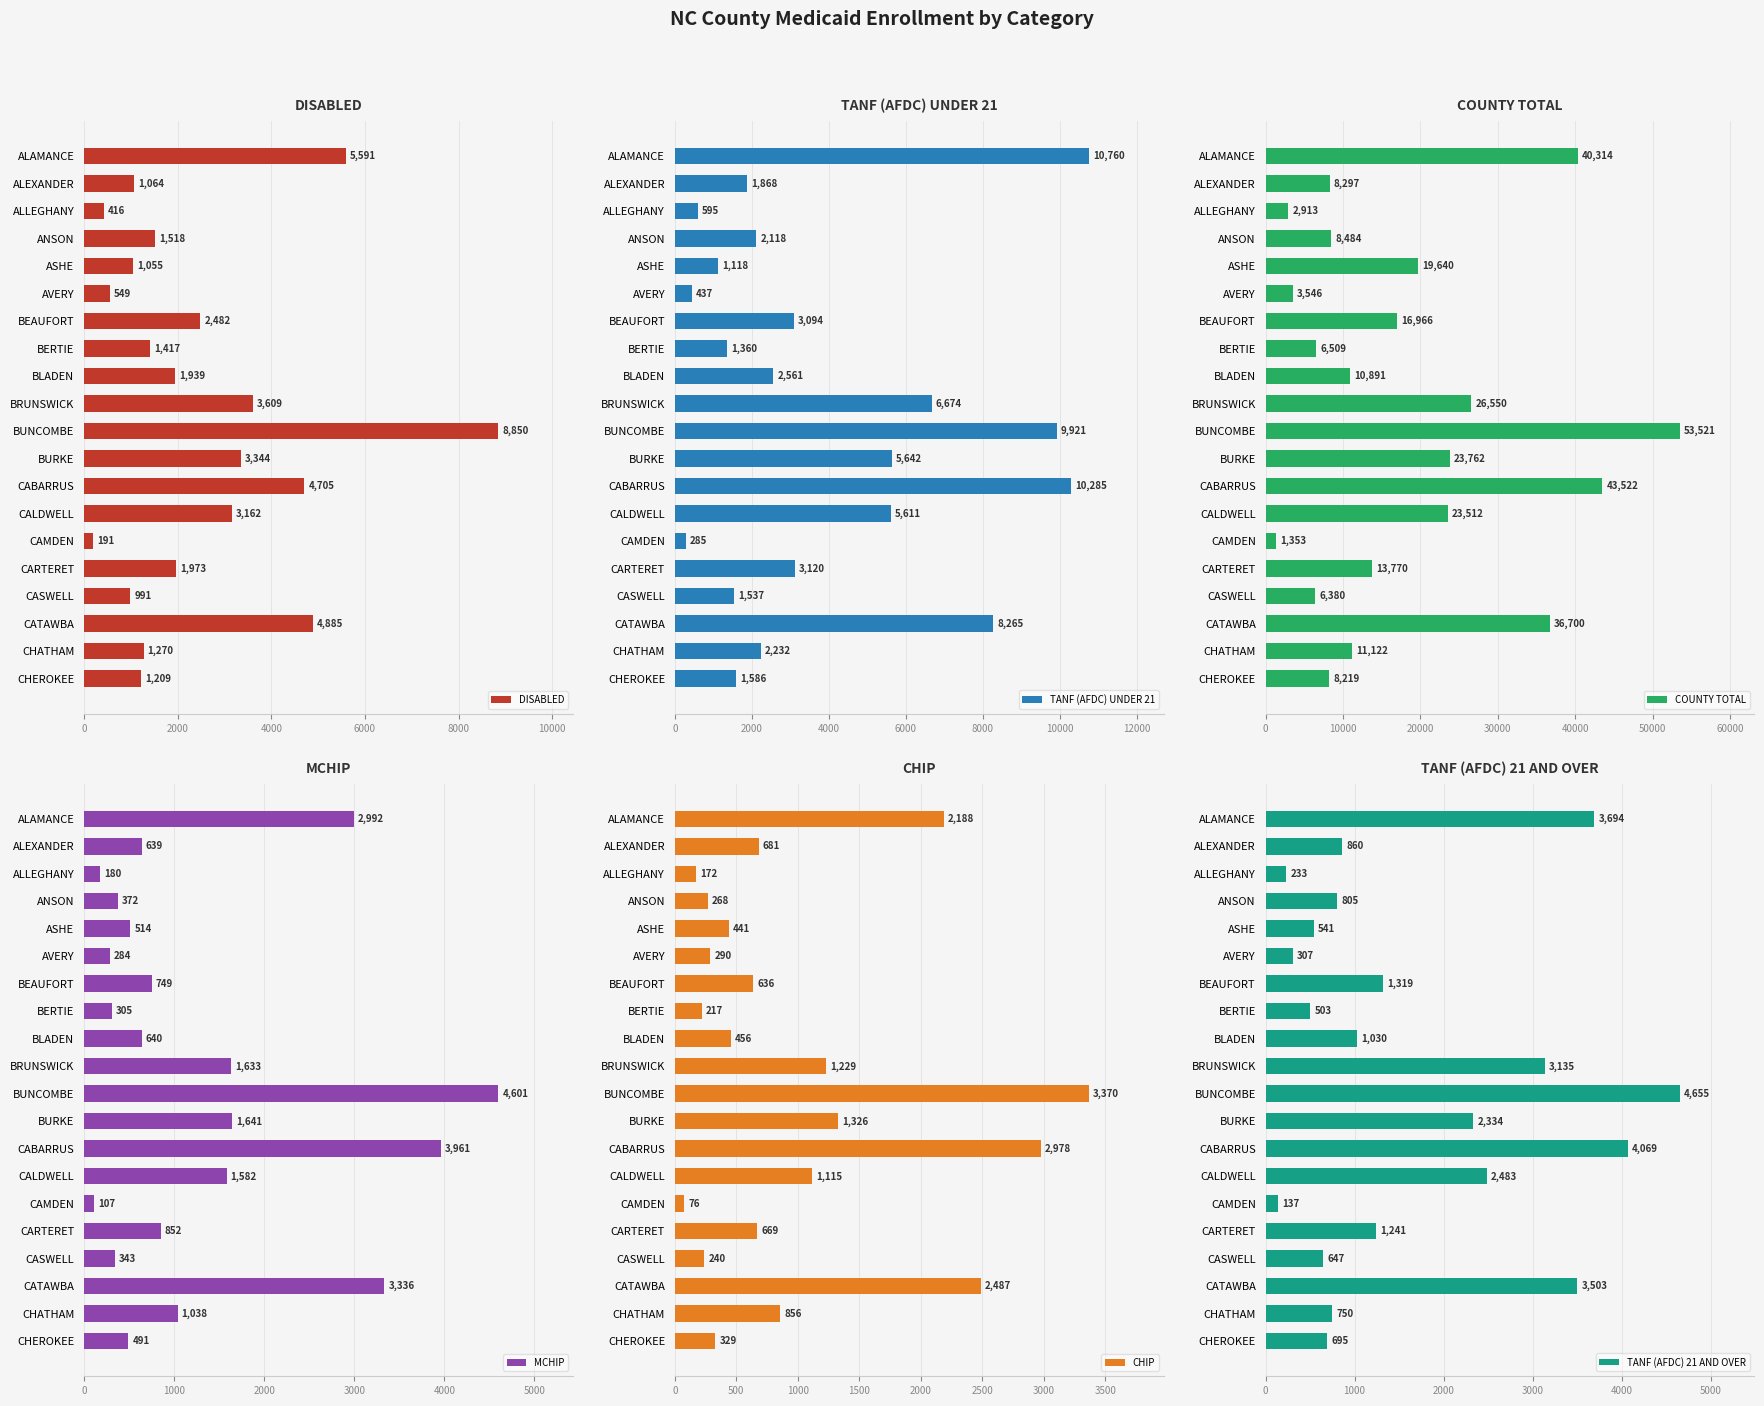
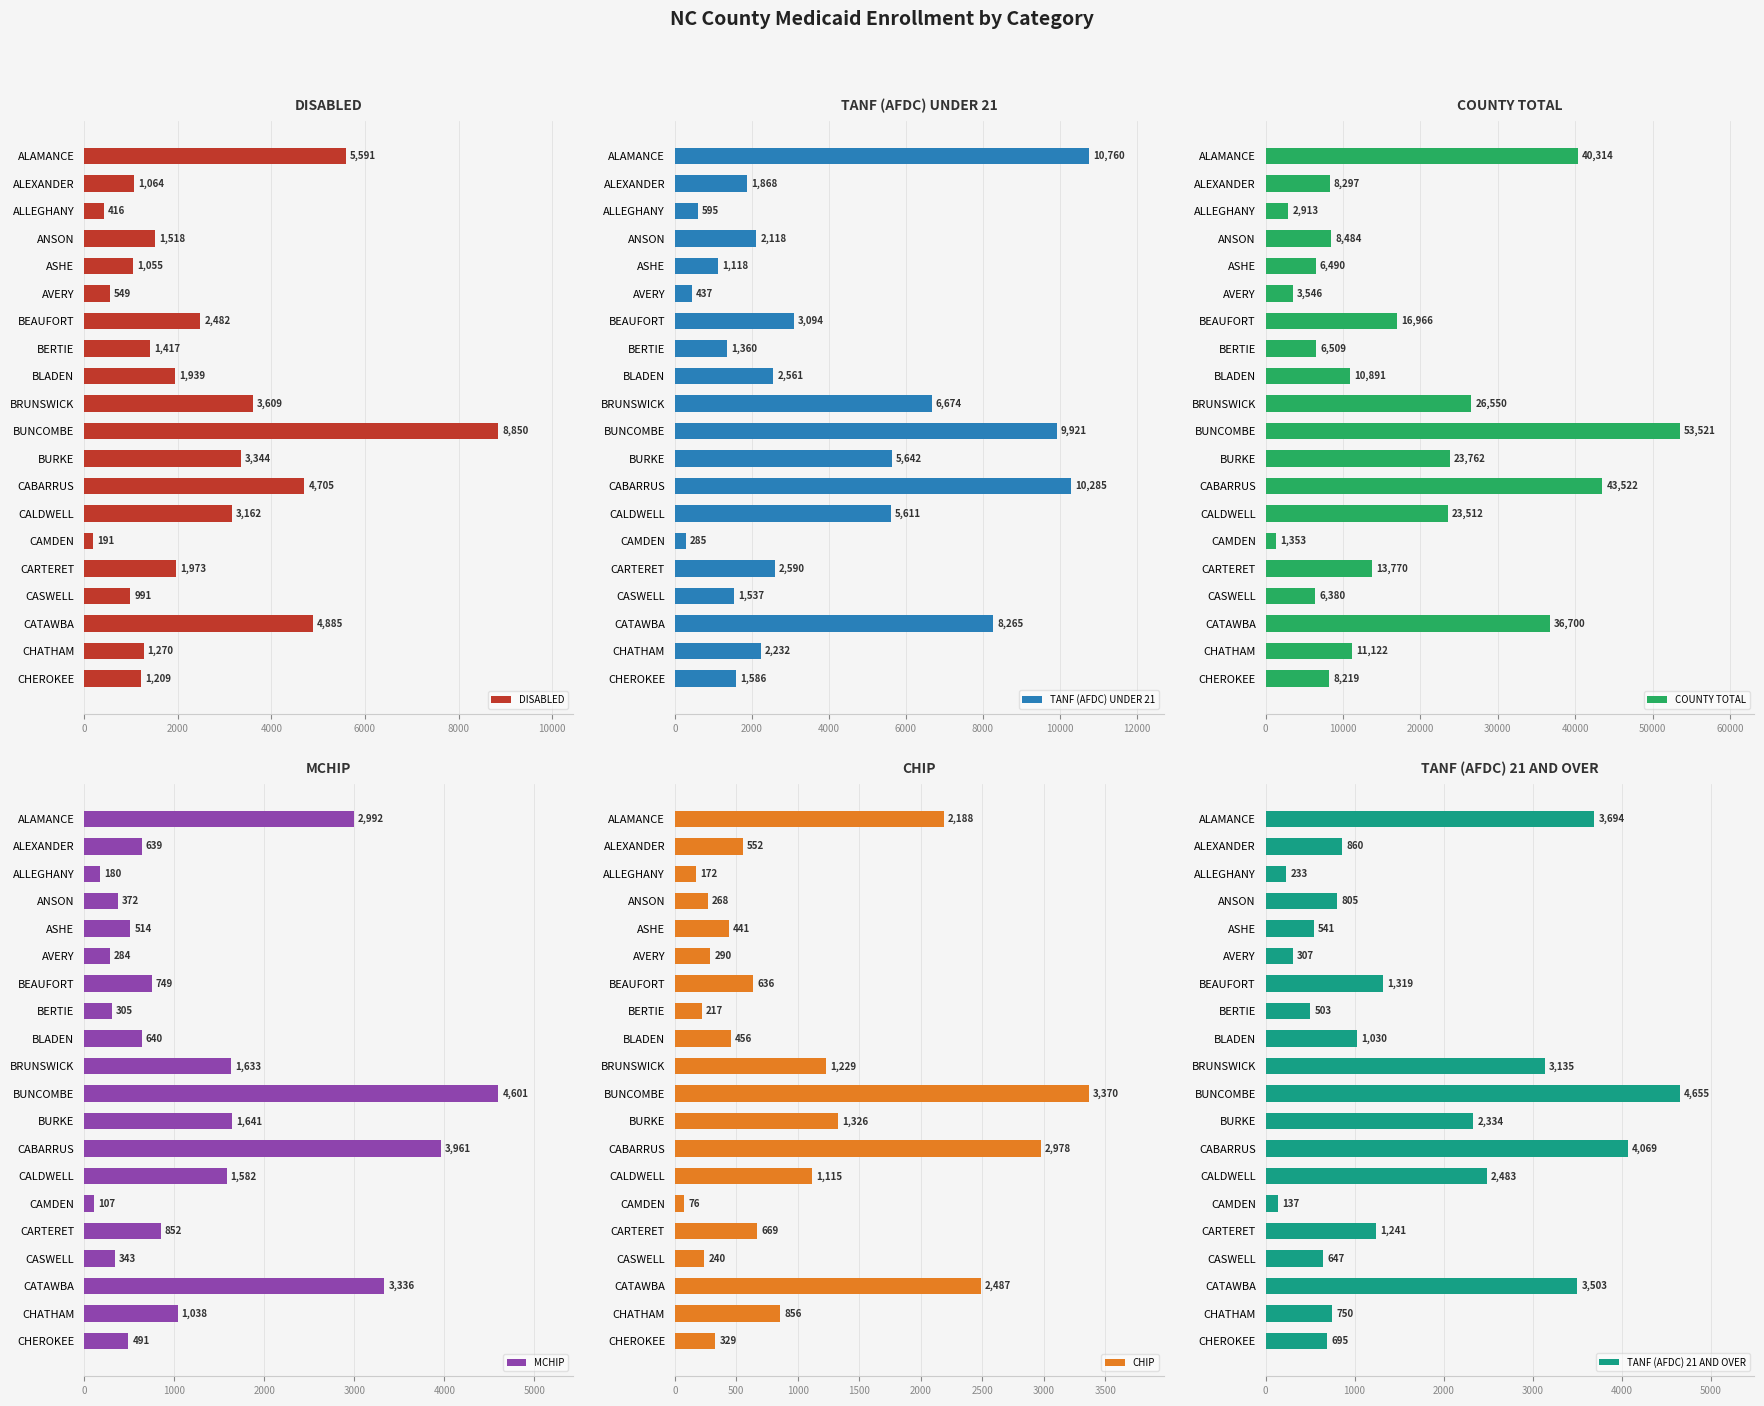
  {
    "DISABLED": {
      "ALAMANCE": "5,591",
      "ALEXANDER": "1,064",
      "ALLEGHANY": "416",
      "ANSON": "1,518",
      "ASHE": "1,055",
      "AVERY": "549",
      "BEAUFORT": "2,482",
      "BERTIE": "1,417",
      "BLADEN": "1,939",
      "BRUNSWICK": "3,609",
      "BUNCOMBE": "8,850",
      "BURKE": "3,344",
      "CABARRUS": "4,705",
      "CALDWELL": "3,162",
      "CAMDEN": "191",
      "CARTERET": "1,973",
      "CASWELL": "991",
      "CATAWBA": "4,885",
      "CHATHAM": "1,270",
      "CHEROKEE": "1,209"
    },
    "TANF (AFDC) UNDER 21": {
      "ALAMANCE": "10,760",
      "ALEXANDER": "1,868",
      "ALLEGHANY": "595",
      "ANSON": "2,118",
      "ASHE": "1,118",
      "AVERY": "437",
      "BEAUFORT": "3,094",
      "BERTIE": "1,360",
      "BLADEN": "2,561",
      "BRUNSWICK": "6,674",
      "BUNCOMBE": "9,921",
      "BURKE": "5,642",
      "CABARRUS": "10,285",
      "CALDWELL": "5,611",
      "CAMDEN": "285",
-     "CARTERET": "3,120",
+     "CARTERET": "2,590",
      "CASWELL": "1,537",
      "CATAWBA": "8,265",
      "CHATHAM": "2,232",
      "CHEROKEE": "1,586"
    },
    "COUNTY TOTAL": {
      "ALAMANCE": "40,314",
      "ALEXANDER": "8,297",
      "ALLEGHANY": "2,913",
      "ANSON": "8,484",
-     "ASHE": "19,640",
+     "ASHE": "6,490",
      "AVERY": "3,546",
      "BEAUFORT": "16,966",
      "BERTIE": "6,509",
      "BLADEN": "10,891",
      "BRUNSWICK": "26,550",
      "BUNCOMBE": "53,521",
      "BURKE": "23,762",
      "CABARRUS": "43,522",
      "CALDWELL": "23,512",
      "CAMDEN": "1,353",
      "CARTERET": "13,770",
      "CASWELL": "6,380",
      "CATAWBA": "36,700",
      "CHATHAM": "11,122",
      "CHEROKEE": "8,219"
    },
    "MCHIP": {
      "ALAMANCE": "2,992",
      "ALEXANDER": "639",
      "ALLEGHANY": "180",
      "ANSON": "372",
      "ASHE": "514",
      "AVERY": "284",
      "BEAUFORT": "749",
      "BERTIE": "305",
      "BLADEN": "640",
      "BRUNSWICK": "1,633",
      "BUNCOMBE": "4,601",
      "BURKE": "1,641",
      "CABARRUS": "3,961",
      "CALDWELL": "1,582",
      "CAMDEN": "107",
      "CARTERET": "852",
      "CASWELL": "343",
      "CATAWBA": "3,336",
      "CHATHAM": "1,038",
      "CHEROKEE": "491"
    },
    "CHIP": {
      "ALAMANCE": "2,188",
-     "ALEXANDER": "681",
+     "ALEXANDER": "552",
      "ALLEGHANY": "172",
      "ANSON": "268",
      "ASHE": "441",
      "AVERY": "290",
      "BEAUFORT": "636",
      "BERTIE": "217",
      "BLADEN": "456",
      "BRUNSWICK": "1,229",
      "BUNCOMBE": "3,370",
      "BURKE": "1,326",
      "CABARRUS": "2,978",
      "CALDWELL": "1,115",
      "CAMDEN": "76",
      "CARTERET": "669",
      "CASWELL": "240",
      "CATAWBA": "2,487",
      "CHATHAM": "856",
      "CHEROKEE": "329"
    },
    "TANF (AFDC) 21 AND OVER": {
      "ALAMANCE": "3,694",
      "ALEXANDER": "860",
      "ALLEGHANY": "233",
      "ANSON": "805",
      "ASHE": "541",
      "AVERY": "307",
      "BEAUFORT": "1,319",
      "BERTIE": "503",
      "BLADEN": "1,030",
      "BRUNSWICK": "3,135",
      "BUNCOMBE": "4,655",
      "BURKE": "2,334",
      "CABARRUS": "4,069",
      "CALDWELL": "2,483",
      "CAMDEN": "137",
      "CARTERET": "1,241",
      "CASWELL": "647",
      "CATAWBA": "3,503",
      "CHATHAM": "750",
      "CHEROKEE": "695"
    }
  }
